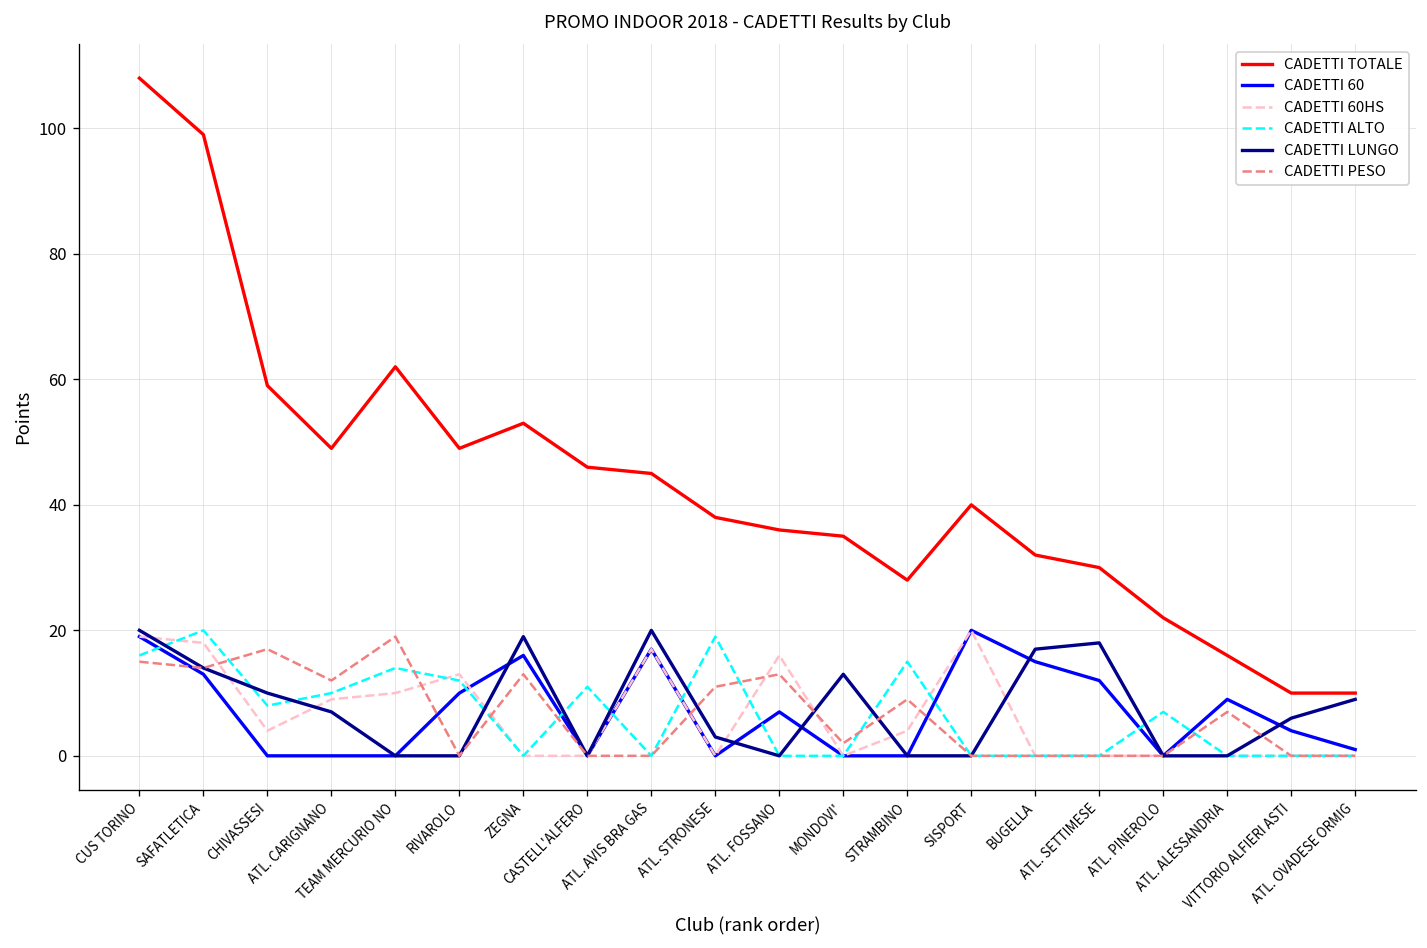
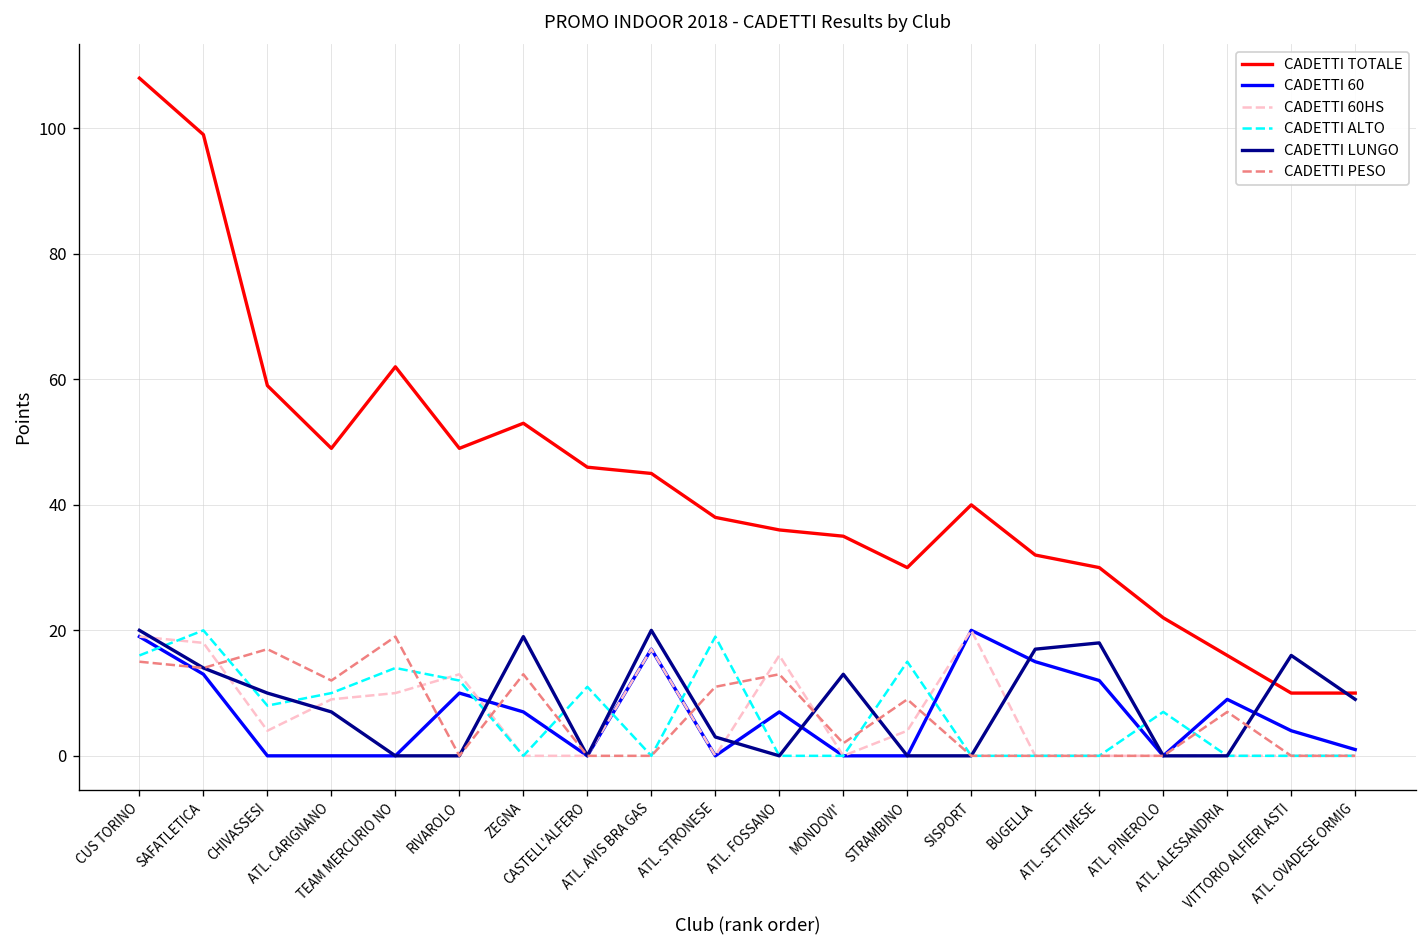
  {
    "CADETTI TOTALE": {
      "CUS TORINO": 108,
      "SAFATLETICA": 99,
      "CHIVASSESI": 59,
      "ATL. CARIGNANO": 49,
      "TEAM MERCURIO NO": 62,
      "RIVAROLO": 49,
      "ZEGNA": 53,
      "CASTELL'ALFERO": 46,
      "ATL. AVIS BRA GAS": 45,
      "ATL. STRONESE": 38,
      "ATL. FOSSANO": 36,
      "MONDOVI'": 35,
-     "STRAMBINO": 28,
+     "STRAMBINO": 30,
      "SISPORT": 40,
      "BUGELLA": 32,
      "ATL. SETTIMESE": 30,
      "ATL. PINEROLO": 22,
      "ATL. ALESSANDRIA": 16,
      "VITTORIO ALFIERI ASTI": 10,
      "ATL. OVADESE ORMIG": 10
    },
    "CADETTI 60": {
      "SAFATLETICA": 13,
      "CHIVASSESI": 0,
      "ATL. CARIGNANO": 0,
      "RIVAROLO": 10,
-     "ZEGNA": 16,
+     "ZEGNA": 7,
      "ATL. FOSSANO": 7,
      "BUGELLA": 15,
      "ATL. SETTIMESE": 12,
      "ATL. ALESSANDRIA": 9,
      "VITTORIO ALFIERI ASTI": 4,
      "ATL. OVADESE ORMIG": 1
    },
    "CADETTI 60HS": {
      "SAFATLETICA": 18,
      "CHIVASSESI": 4,
      "ATL. CARIGNANO": 9,
      "TEAM MERCURIO NO": 10,
      "RIVAROLO": 13,
      "ATL. FOSSANO": 16,
      "STRAMBINO": 4
    },
    "CADETTI ALTO": {
      "CUS TORINO": 16,
      "SAFATLETICA": 20,
      "CHIVASSESI": 8,
      "ATL. CARIGNANO": 10,
      "TEAM MERCURIO NO": 14,
      "RIVAROLO": 12,
      "CASTELL'ALFERO": 11,
      "ATL. STRONESE": 19,
      "STRAMBINO": 15,
      "ATL. PINEROLO": 7
    },
    "CADETTI LUNGO": {
      "CUS TORINO": 20,
      "CHIVASSESI": 10,
      "ATL. CARIGNANO": 7,
      "ZEGNA": 19,
      "ATL. AVIS BRA GAS": 20,
      "ATL. STRONESE": 3,
      "MONDOVI'": 13,
      "BUGELLA": 17,
      "ATL. SETTIMESE": 18,
-     "VITTORIO ALFIERI ASTI": 6,
+     "VITTORIO ALFIERI ASTI": 16,
      "ATL. OVADESE ORMIG": 9
    },
    "CADETTI PESO": {
      "CUS TORINO": 15,
      "CHIVASSESI": 17,
      "ATL. CARIGNANO": 12,
      "TEAM MERCURIO NO": 19,
      "ZEGNA": 13,
      "ATL. STRONESE": 11,
      "ATL. FOSSANO": 13,
      "MONDOVI'": 2,
      "STRAMBINO": 9,
      "ATL. ALESSANDRIA": 7
    }
  }
